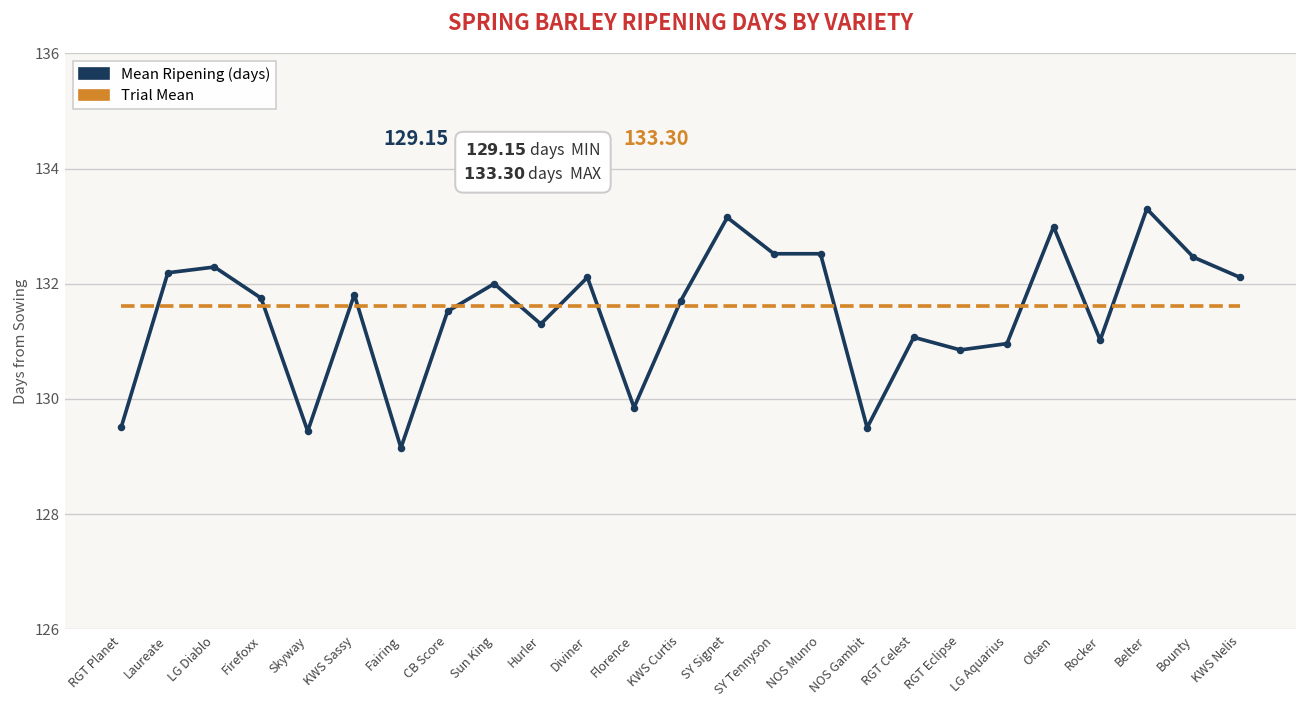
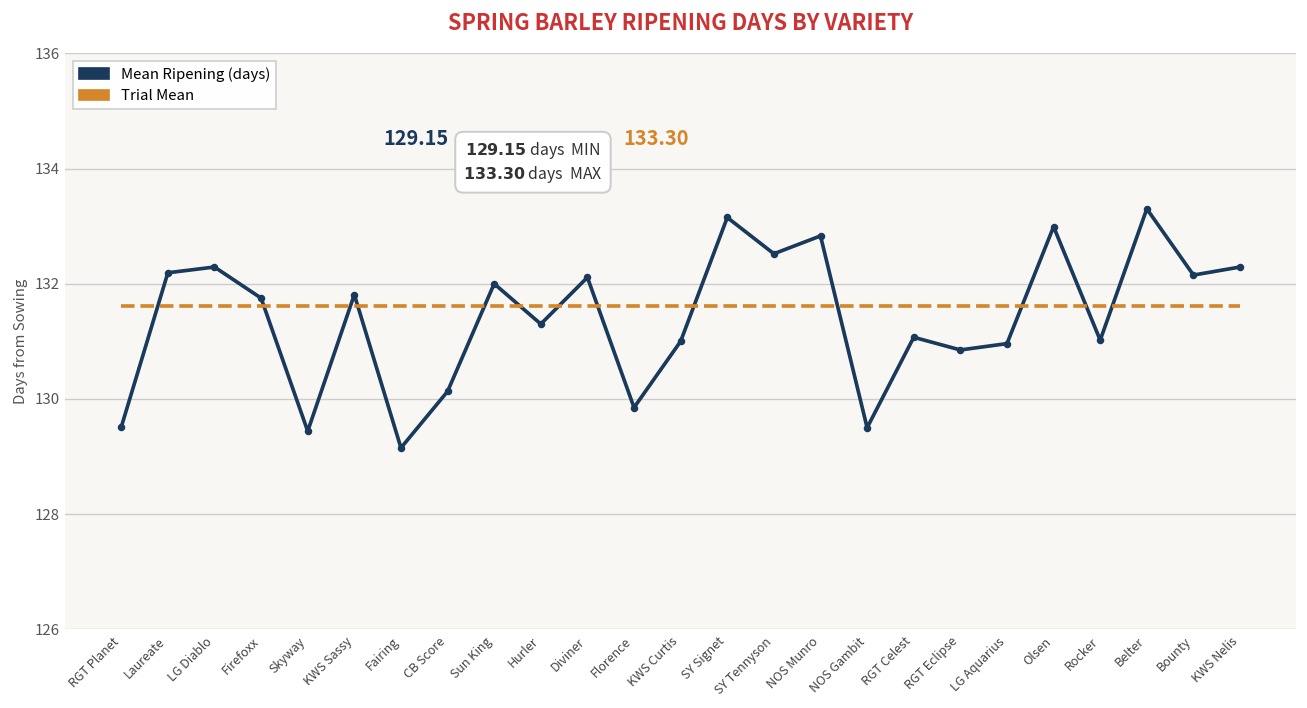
  {
    "Mean Ripening (days)": {
      "RGT Planet": 129.5,
      "Laureate": 132.2,
      "LG Diablo": 132.3,
      "Firefoxx": 131.8,
      "Skyway": 129.4,
      "KWS Sassy": 131.8,
      "Fairing": 129.2,
-     "CB Score": 131.5,
+     "CB Score": 130.1,
      "Sun King": 132.0,
      "Hurler": 131.3,
      "Diviner": 132.1,
      "Florence": 129.9,
-     "KWS Curtis": 131.7,
+     "KWS Curtis": 131.0,
      "SY Signet": 133.2,
      "SY Tennyson": 132.5,
-     "NOS Munro": 132.5,
+     "NOS Munro": 132.8,
      "NOS Gambit": 129.5,
      "RGT Celest": 131.1,
      "RGT Eclipse": 130.9,
      "LG Aquarius": 131.0,
      "Olsen": 133.0,
      "Rocker": 131.0,
      "Belter": 133.3,
-     "Bounty": 132.5,
-     "KWS Nelis": 132.1
+     "Bounty": 132.2,
+     "KWS Nelis": 132.3
    },
    "Trial Mean": {
      "RGT Planet": 131.6,
      "Laureate": 131.6,
      "LG Diablo": 131.6,
      "Firefoxx": 131.6,
      "Skyway": 131.6,
      "KWS Sassy": 131.6,
      "Fairing": 131.6,
      "CB Score": 131.6,
      "Sun King": 131.6,
      "Hurler": 131.6,
      "Diviner": 131.6,
      "Florence": 131.6,
      "KWS Curtis": 131.6,
      "SY Signet": 131.6,
      "SY Tennyson": 131.6,
      "NOS Munro": 131.6,
      "NOS Gambit": 131.6,
      "RGT Celest": 131.6,
      "RGT Eclipse": 131.6,
      "LG Aquarius": 131.6,
      "Olsen": 131.6,
      "Rocker": 131.6,
      "Belter": 131.6,
      "Bounty": 131.6,
      "KWS Nelis": 131.6
    }
  }
